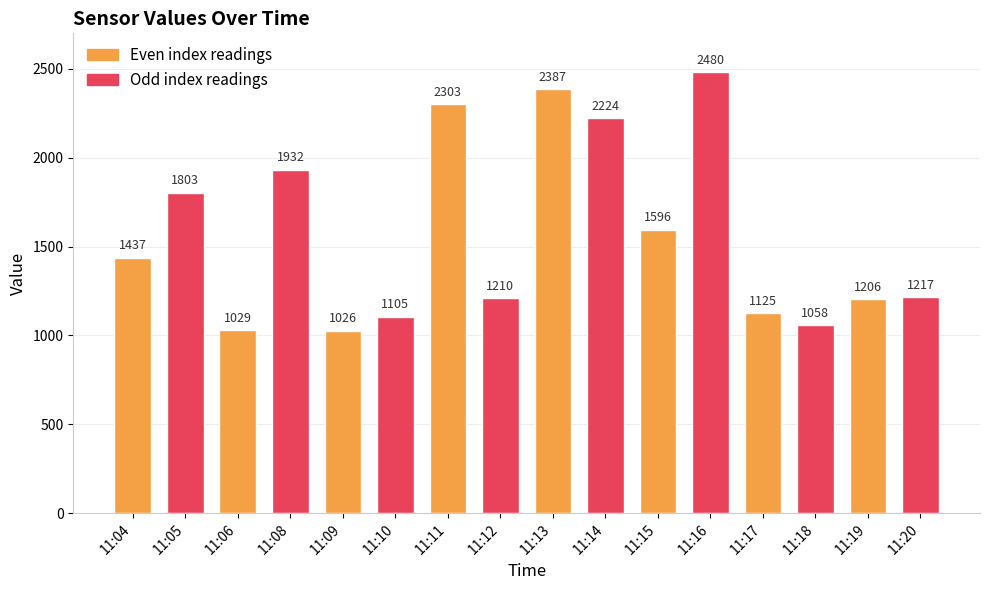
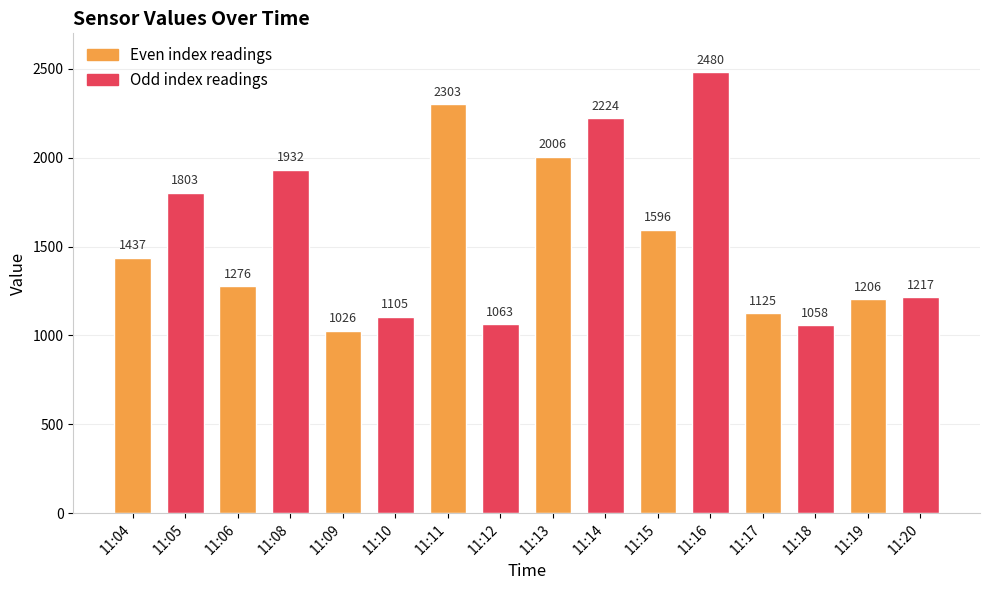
  {
    "11:04": 1437,
    "11:05": 1803,
-   "11:06": 1029,
+   "11:06": 1276,
    "11:08": 1932,
    "11:09": 1026,
    "11:10": 1105,
    "11:11": 2303,
-   "11:12": 1210,
-   "11:13": 2387,
+   "11:12": 1063,
+   "11:13": 2006,
    "11:14": 2224,
    "11:15": 1596,
    "11:16": 2480,
    "11:17": 1125,
    "11:18": 1058,
    "11:19": 1206,
    "11:20": 1217
  }
